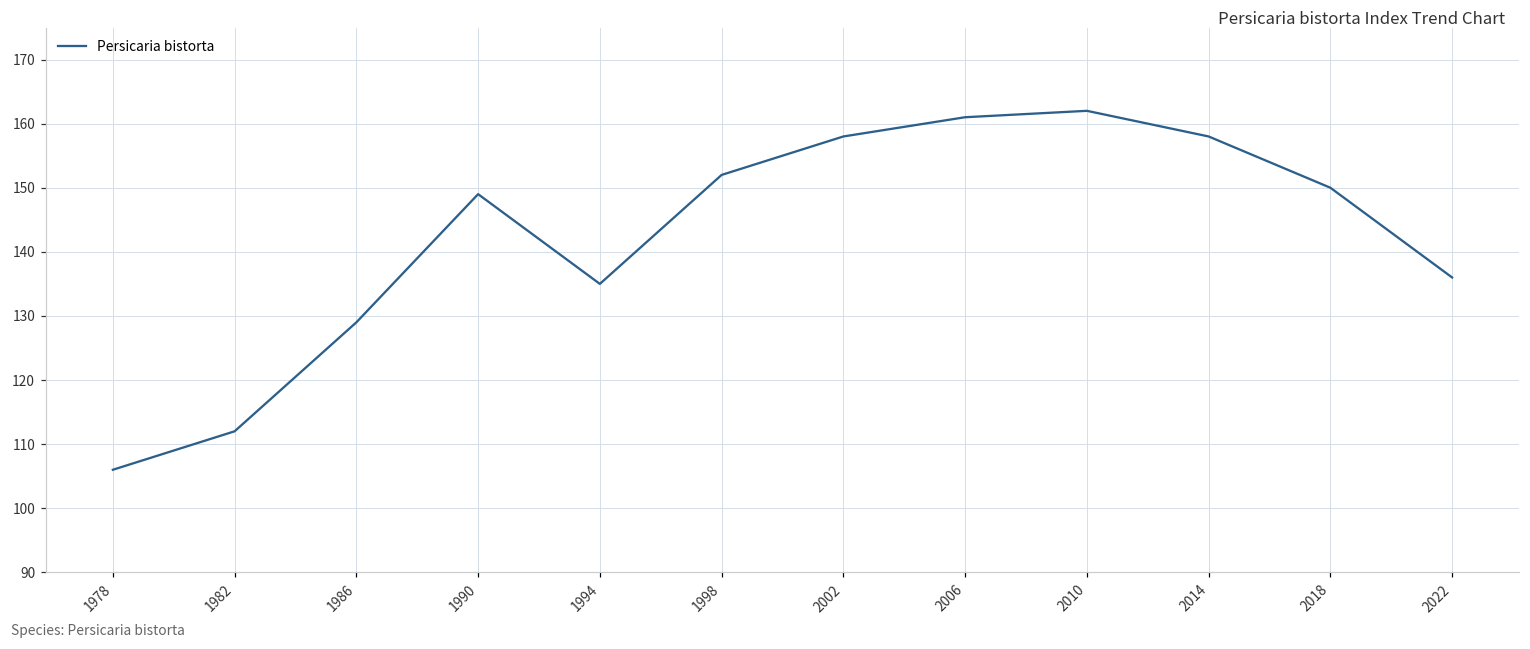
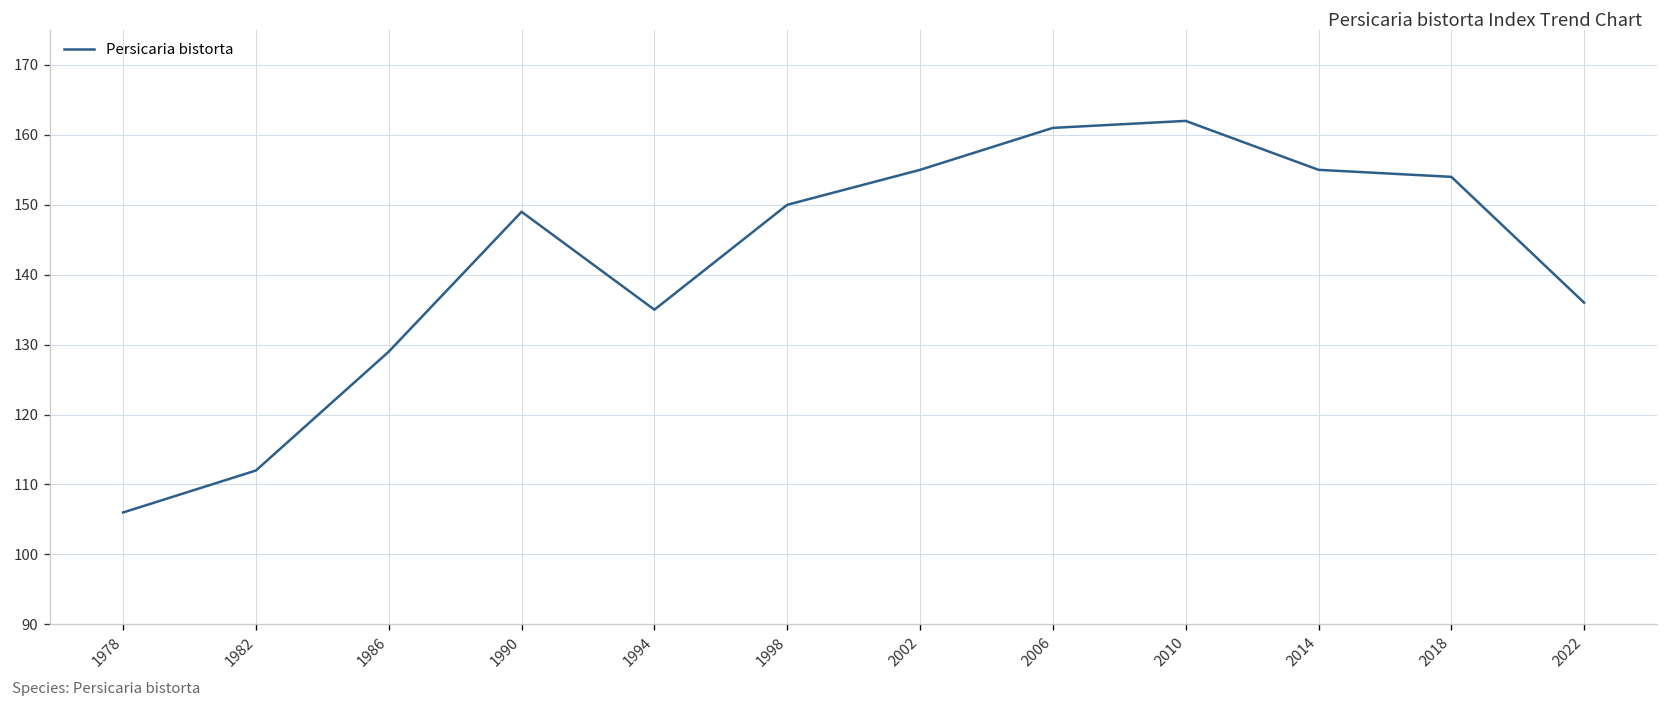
  {
    "1978": 106,
    "1982": 112,
    "1986": 129,
    "1990": 149,
    "1994": 135,
-   "1998": 152,
-   "2002": 158,
+   "1998": 150,
+   "2002": 155,
    "2006": 161,
    "2010": 162,
-   "2014": 158,
-   "2018": 150,
+   "2014": 155,
+   "2018": 154,
    "2022": 136
  }
